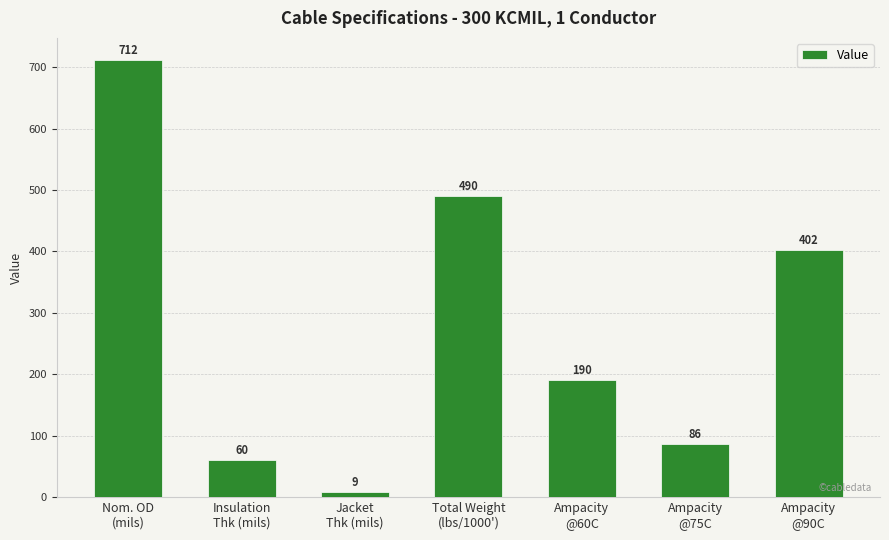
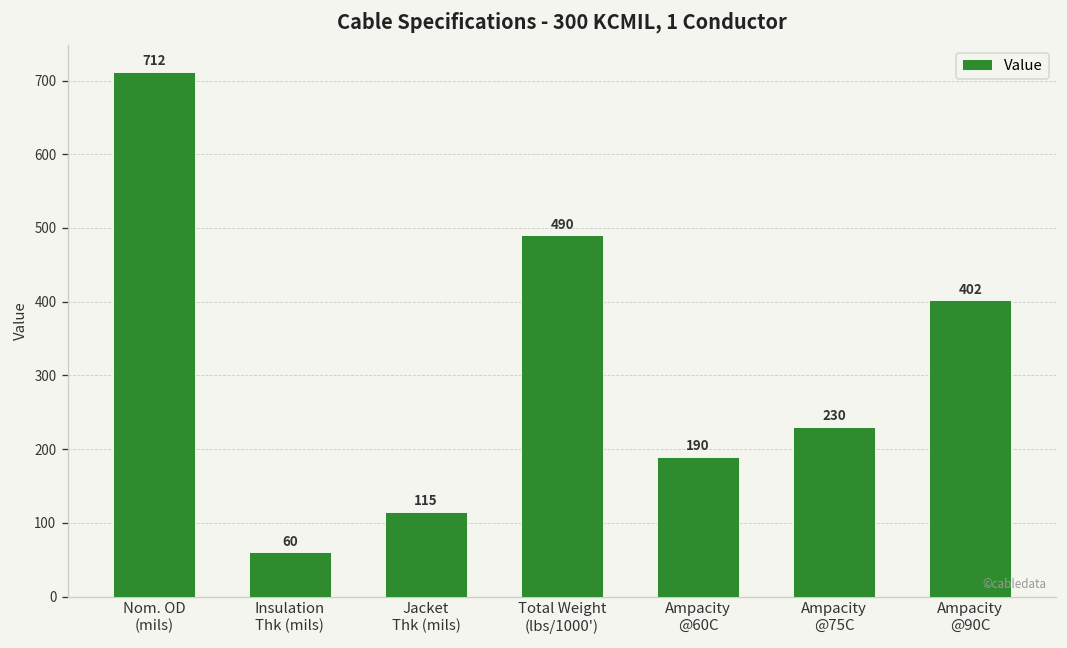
  {
    "Nom. OD (mils)": 712,
    "Insulation Thk (mils)": 60,
-   "Jacket Thk (mils)": 9,
+   "Jacket Thk (mils)": 115,
    "Total Weight (lbs/1000')": 490,
    "Ampacity @60C": 190,
-   "Ampacity @75C": 86,
+   "Ampacity @75C": 230,
    "Ampacity @90C": 402
  }
